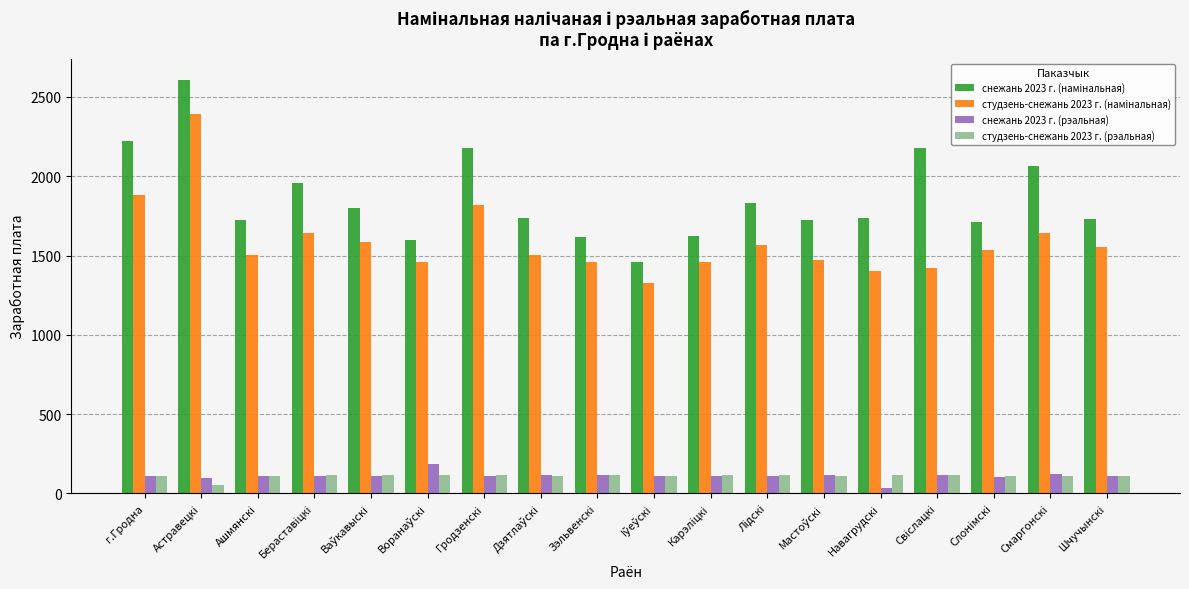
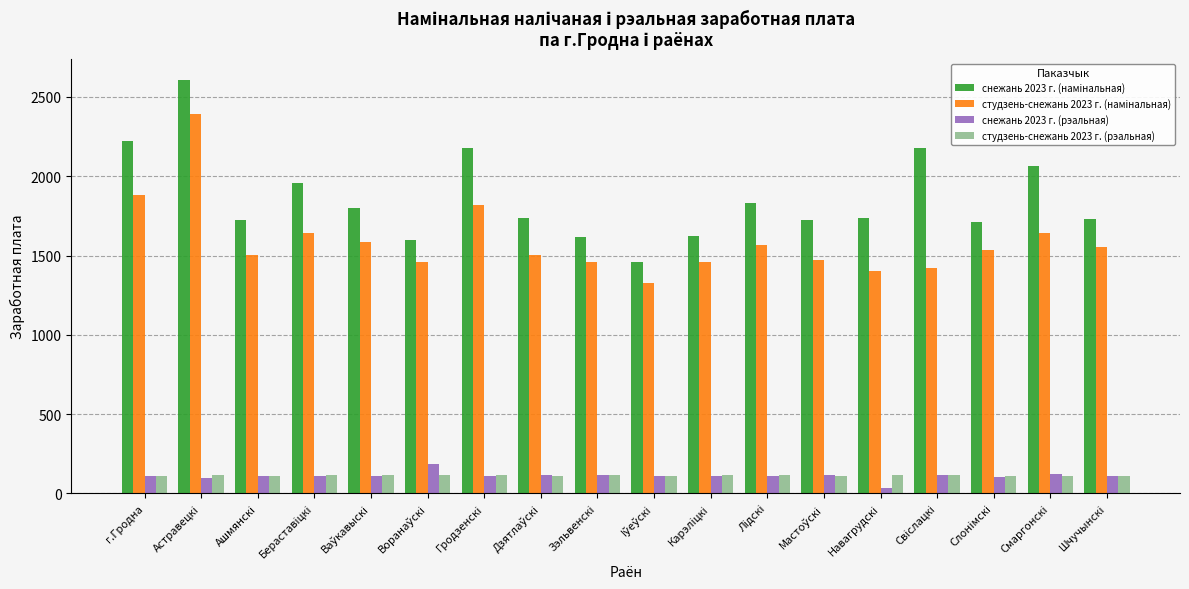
  {
    "снежань 2023 г. (намінальная)": {
      "г.Гродна": 2220,
      "Астравецкi": 2610,
      "Ашмянскi": 1720,
      "Бераставiцкi": 1960,
      "Ваўкавыскi": 1800,
      "Воранаўскi": 1600,
      "Гродзенскi": 2180,
      "Дзятлаўскi": 1740,
      "Зэльвенскi": 1620,
      "Iўеўскi": 1460,
      "Карэлiцкi": 1620,
      "Лiдскi": 1830,
      "Мастоўскi": 1720,
      "Навагрудскi": 1740,
      "Свiслацкi": 2180,
      "Слонiмскi": 1710,
      "Смаргонскi": 2070,
      "Шчучынскi": 1730
    },
    "студзень-снежань 2023 г. (намінальная)": {
      "г.Гродна": 1880,
      "Астравецкi": 2390,
      "Ашмянскi": 1500,
      "Бераставiцкi": 1640,
      "Ваўкавыскi": 1590,
      "Воранаўскi": 1460,
      "Гродзенскi": 1820,
      "Дзятлаўскi": 1500,
      "Зэльвенскi": 1460,
      "Iўеўскi": 1320,
      "Карэлiцкi": 1460,
      "Лiдскi": 1560,
      "Мастоўскi": 1470,
      "Навагрудскi": 1400,
      "Свiслацкi": 1420,
      "Слонiмскi": 1530,
      "Смаргонскi": 1640,
      "Шчучынскi": 1550
    },
    "снежань 2023 г. (рэальная)": {
      "г.Гродна": 110,
      "Астравецкi": 100,
      "Ашмянскi": 110,
      "Бераставiцкi": 110,
      "Ваўкавыскi": 110,
      "Воранаўскi": 180,
      "Гродзенскi": 110,
      "Дзятлаўскi": 110,
      "Зэльвенскi": 120,
      "Iўеўскi": 110,
      "Карэлiцкi": 110,
      "Лiдскi": 110,
      "Мастоўскi": 120,
      "Навагрудскi": 30,
      "Свiслацкi": 120,
      "Слонiмскi": 110,
      "Смаргонскi": 120,
      "Шчучынскi": 110
    },
    "студзень-снежань 2023 г. (рэальная)": {
      "г.Гродна": 110,
-     "Астравецкi": 50,
+     "Астравецкi": 120,
      "Ашмянскi": 110,
      "Бераставiцкi": 120,
      "Ваўкавыскi": 110,
      "Воранаўскi": 120,
      "Гродзенскi": 110,
      "Дзятлаўскi": 110,
      "Зэльвенскi": 110,
      "Iўеўскi": 110,
      "Карэлiцкi": 120,
      "Лiдскi": 110,
      "Мастоўскi": 110,
      "Навагрудскi": 110,
      "Свiслацкi": 110,
      "Слонiмскi": 110,
      "Смаргонскi": 110,
      "Шчучынскi": 110
    }
  }
